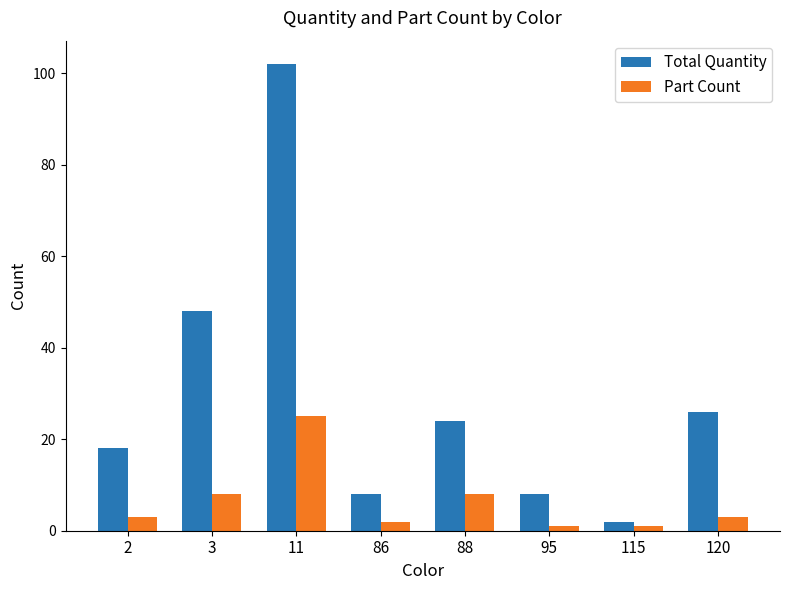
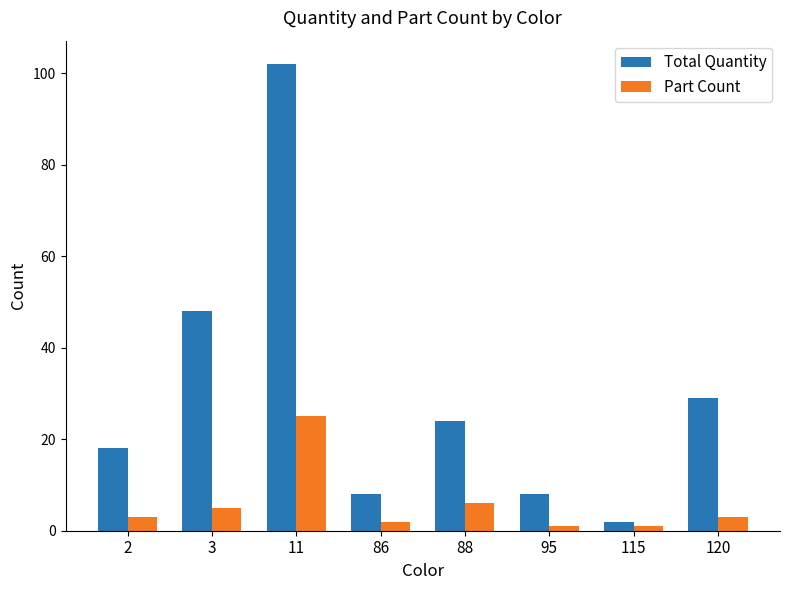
  {
    "Total Quantity": {
      "2": 18,
      "3": 48,
      "11": 102,
      "86": 8,
      "88": 24,
      "95": 8,
      "115": 2,
-     "120": 26
+     "120": 29
    },
    "Part Count": {
      "2": 3,
-     "3": 8,
+     "3": 5,
      "11": 25,
      "86": 2,
-     "88": 8,
+     "88": 6,
      "95": 1,
      "115": 1,
      "120": 3
    }
  }
